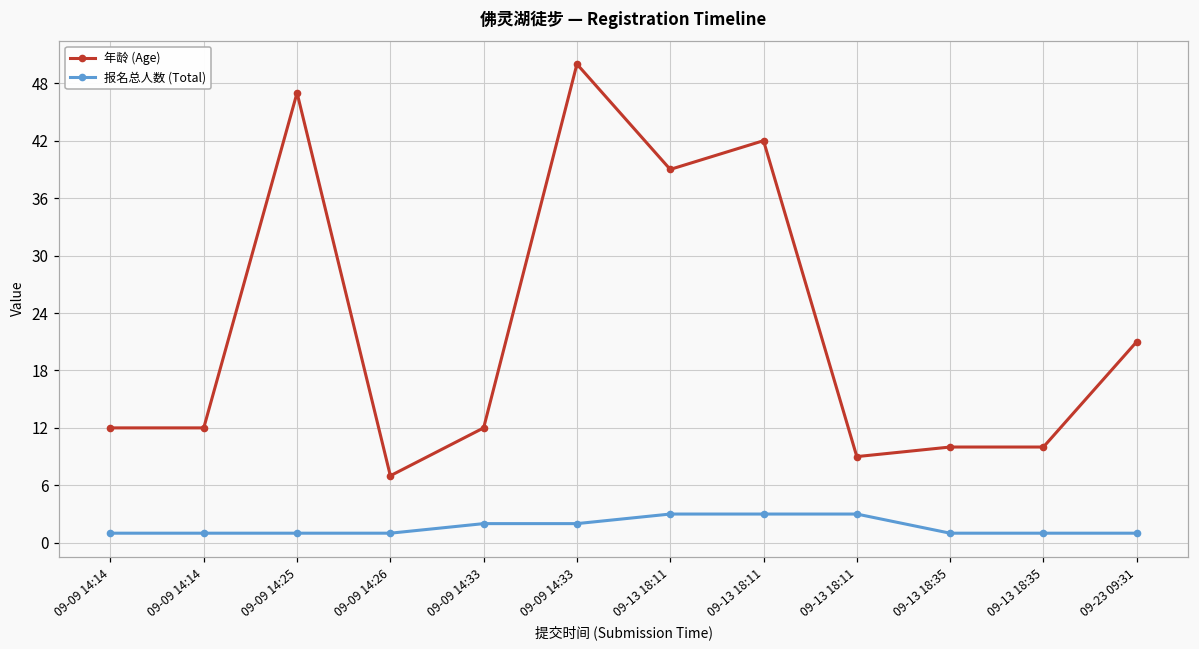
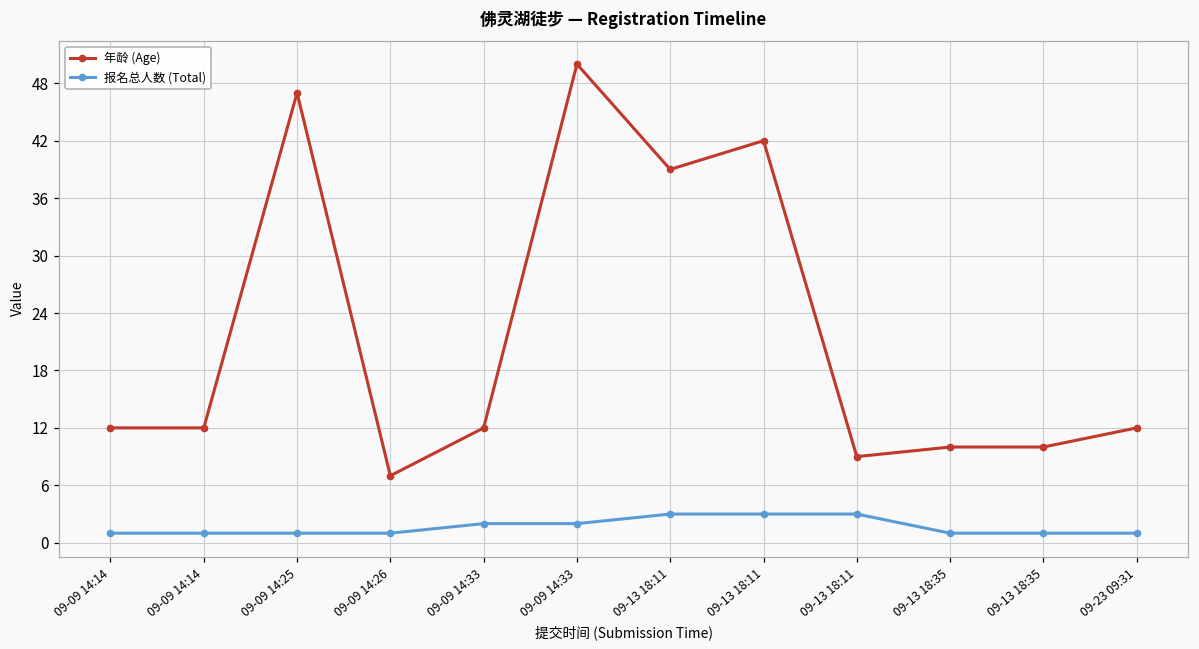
  {
    "年龄 (Age)": {
      "09-09 14:25": 47,
      "09-09 14:26": 7,
-     "09-23 09:31": 21
+     "09-23 09:31": 12
    },
    "报名总人数 (Total)": {
      "09-09 14:25": 1,
      "09-09 14:26": 1,
      "09-23 09:31": 1
    }
  }
